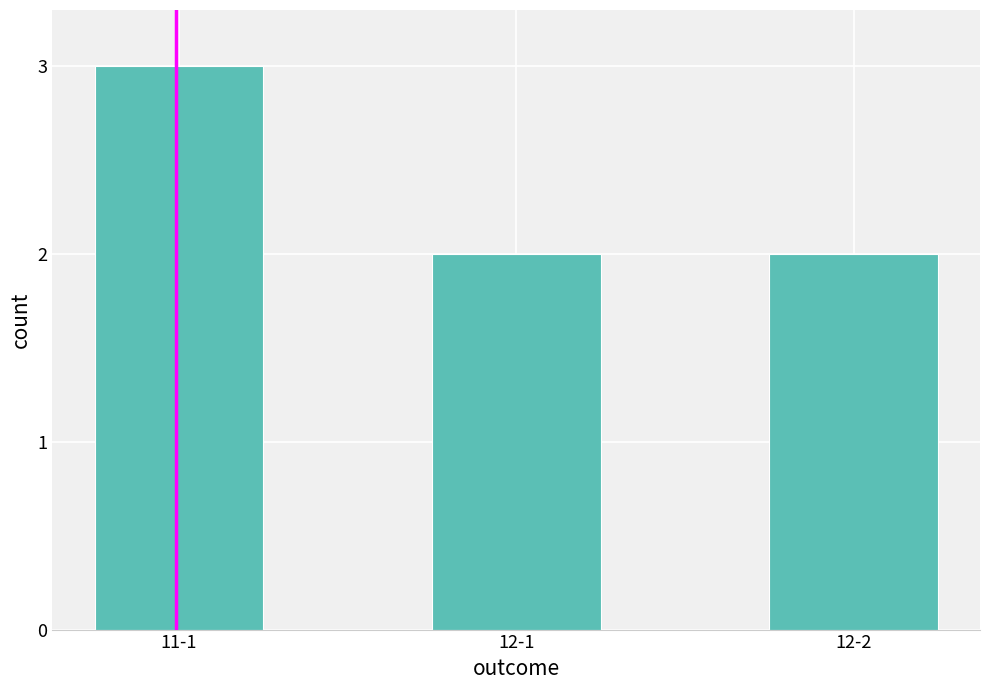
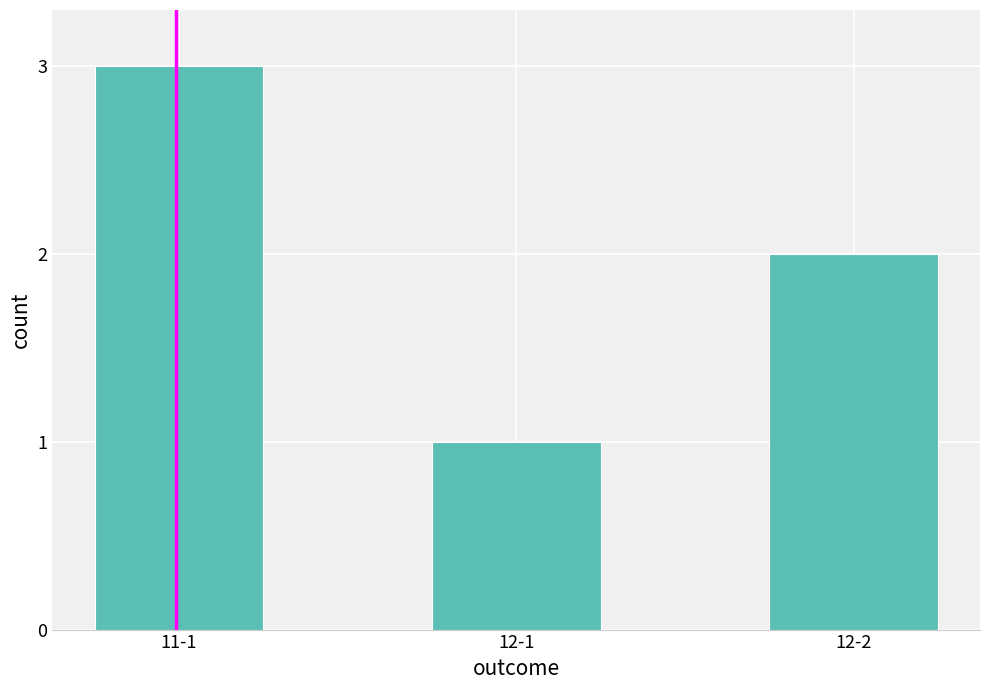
  {
    "11-1": 3,
-   "12-1": 2,
+   "12-1": 1,
    "12-2": 2
  }
